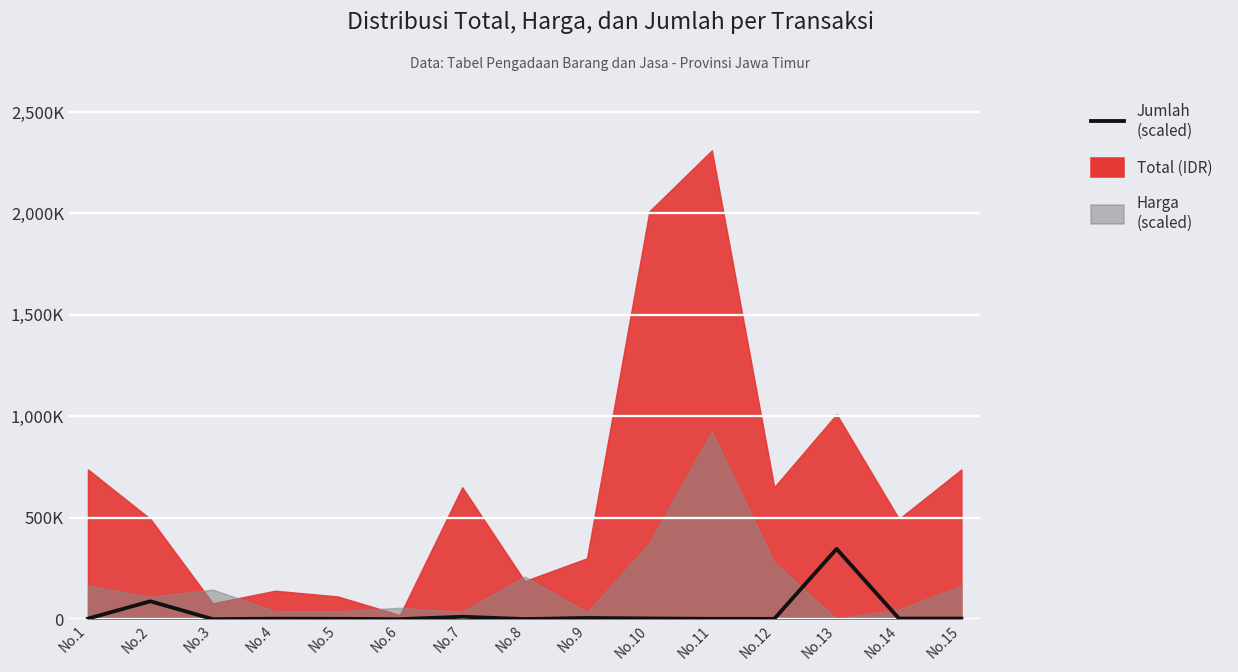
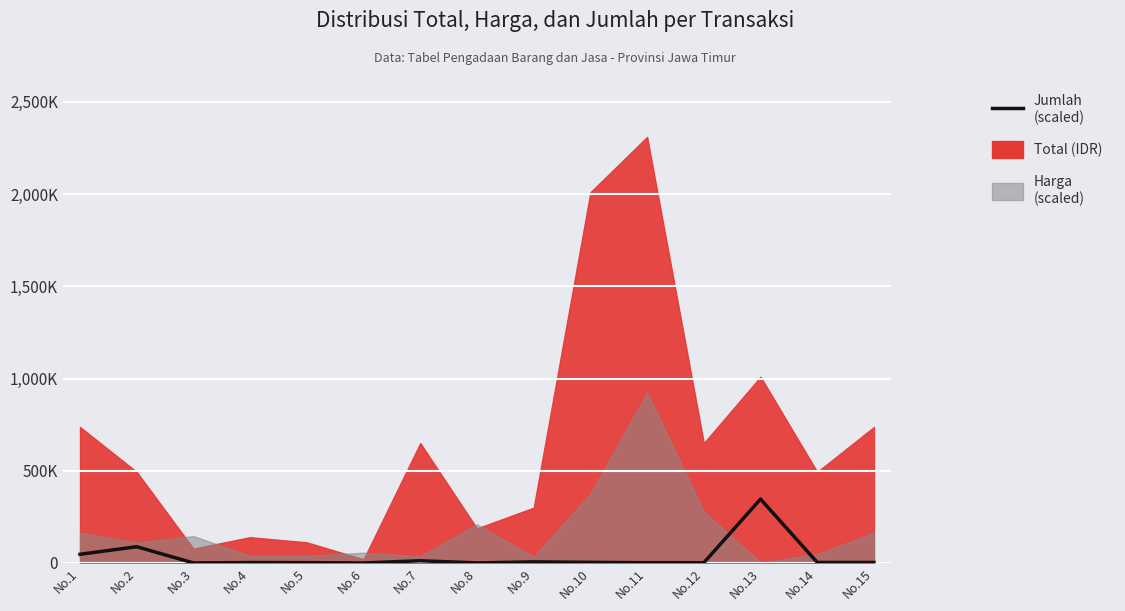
  {
    "Jumlah (scaled)": {
-     "No.1": "0",
+     "No.1": "50,000",
      "No.2": "90,000",
      "No.3": "0",
      "No.4": "0",
      "No.5": "0",
      "No.6": "0",
      "No.7": "10,000",
      "No.8": "0",
      "No.9": "10,000",
      "No.10": "0",
      "No.11": "0",
      "No.12": "0",
      "No.13": "350,000",
      "No.14": "0",
      "No.15": "0"
    },
    "Harga (scaled)": {
      "No.1": "170,000",
      "No.2": "110,000",
      "No.3": "150,000",
      "No.4": "40,000",
      "No.5": "40,000",
      "No.6": "60,000",
      "No.7": "40,000",
      "No.8": "210,000",
      "No.9": "30,000",
      "No.10": "380,000",
      "No.11": "920,000",
      "No.12": "280,000",
      "No.14": "50,000",
      "No.15": "170,000"
    }
  }
